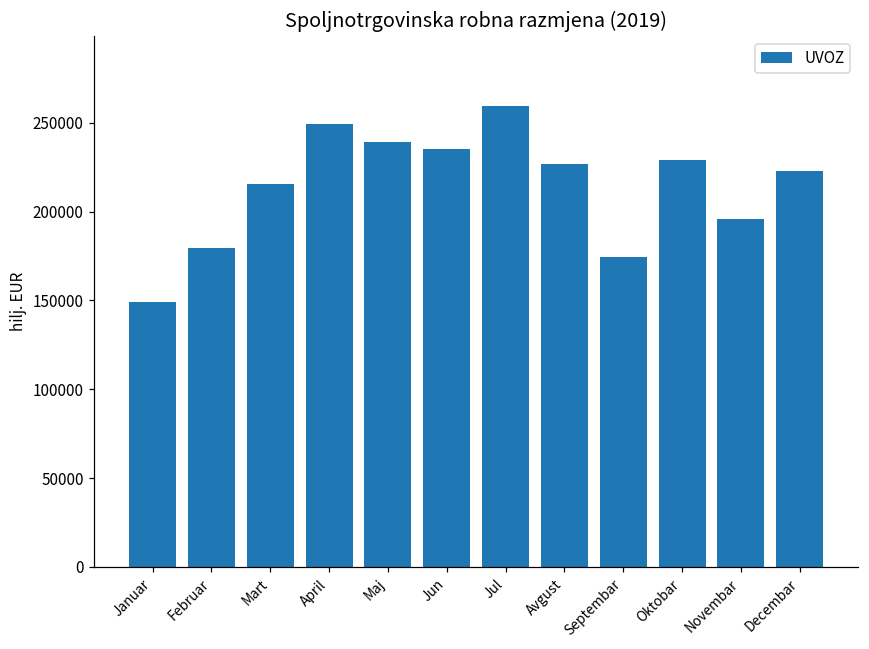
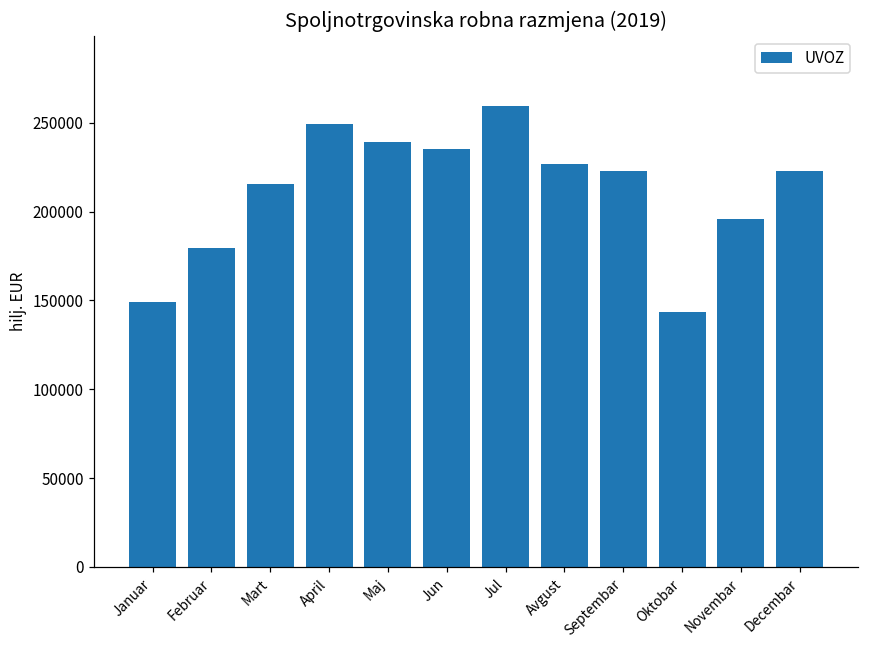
  {
    "Januar": 149000,
    "Februar": 180000,
    "Mart": 215000,
    "April": 249000,
    "Maj": 239000,
    "Jun": 235000,
    "Jul": 260000,
    "Avgust": 227000,
-   "Septembar": 174000,
-   "Oktobar": 229000,
+   "Septembar": 223000,
+   "Oktobar": 144000,
    "Novembar": 196000,
    "Decembar": 223000
  }
